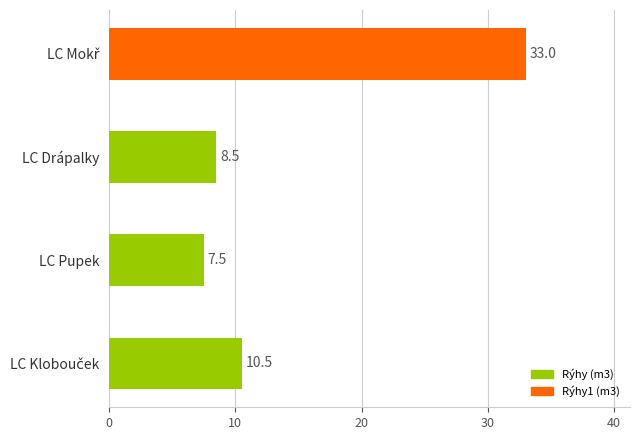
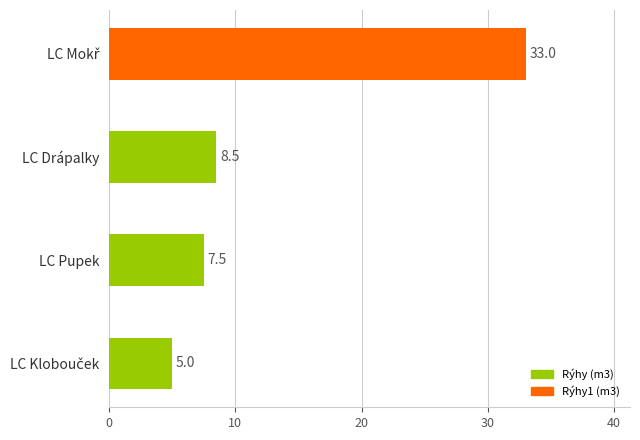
  {
    "LC Mokř": 33.0,
    "LC Drápalky": 8.5,
    "LC Pupek": 7.5,
-   "LC Klobouček": 10.5
+   "LC Klobouček": 5.0
  }
